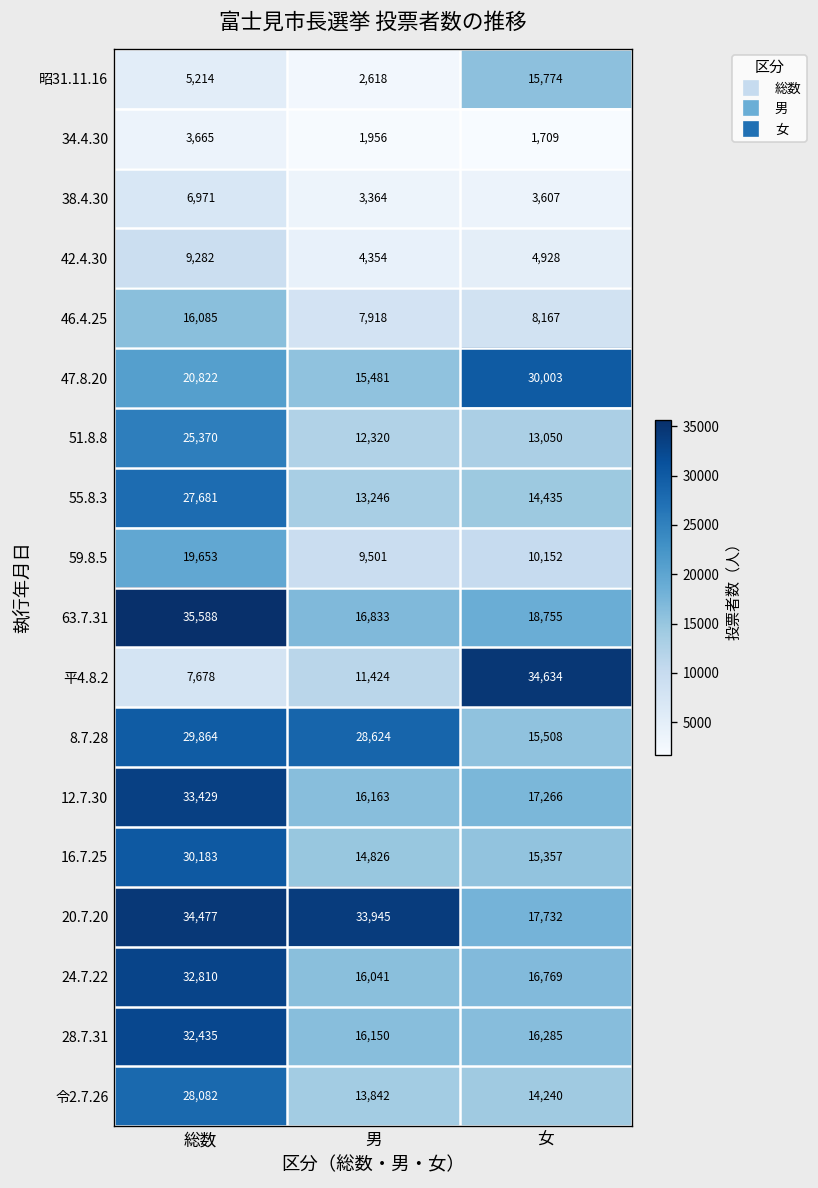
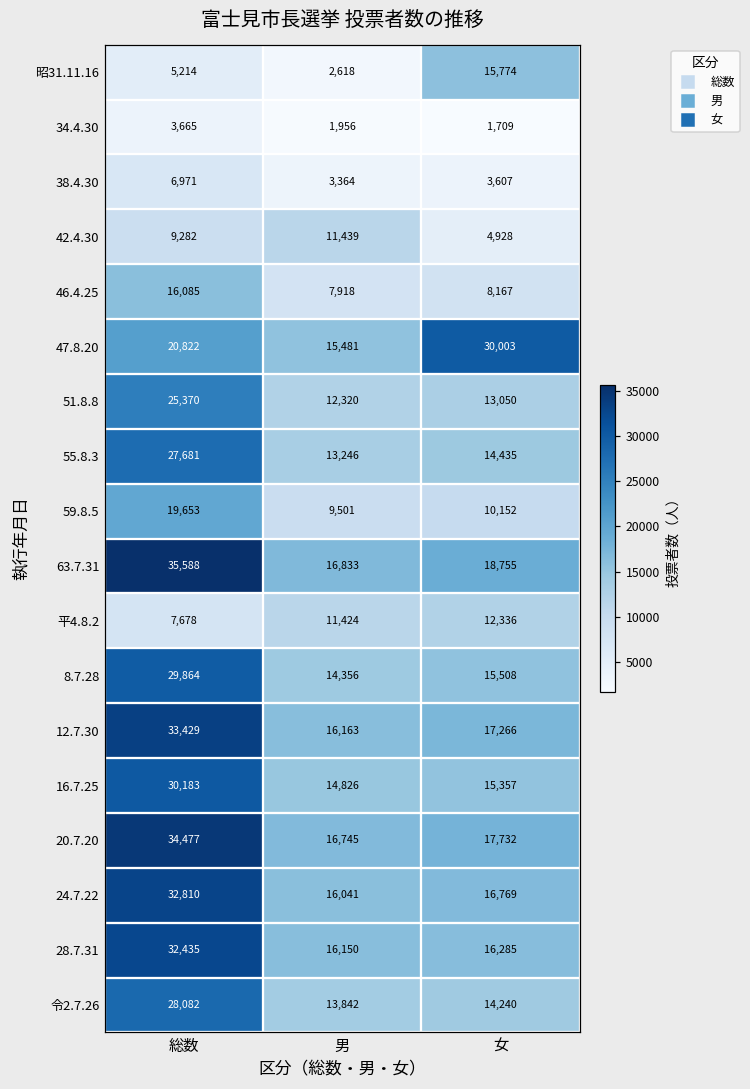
  {
    "昭31.11.16": {
      "総数": "5,214",
      "男": "2,618",
      "女": "15,774"
    },
    "34.4.30": {
      "総数": "3,665",
      "男": "1,956",
      "女": "1,709"
    },
    "38.4.30": {
      "総数": "6,971",
      "男": "3,364",
      "女": "3,607"
    },
    "42.4.30": {
      "総数": "9,282",
-     "男": "4,354",
+     "男": "11,439",
      "女": "4,928"
    },
    "46.4.25": {
      "総数": "16,085",
      "男": "7,918",
      "女": "8,167"
    },
    "47.8.20": {
      "総数": "20,822",
      "男": "15,481",
      "女": "30,003"
    },
    "51.8.8": {
      "総数": "25,370",
      "男": "12,320",
      "女": "13,050"
    },
    "55.8.3": {
      "総数": "27,681",
      "男": "13,246",
      "女": "14,435"
    },
    "59.8.5": {
      "総数": "19,653",
      "男": "9,501",
      "女": "10,152"
    },
    "63.7.31": {
      "総数": "35,588",
      "男": "16,833",
      "女": "18,755"
    },
    "平4.8.2": {
      "総数": "7,678",
      "男": "11,424",
-     "女": "34,634"
+     "女": "12,336"
    },
    "8.7.28": {
      "総数": "29,864",
-     "男": "28,624",
+     "男": "14,356",
      "女": "15,508"
    },
    "12.7.30": {
      "総数": "33,429",
      "男": "16,163",
      "女": "17,266"
    },
    "16.7.25": {
      "総数": "30,183",
      "男": "14,826",
      "女": "15,357"
    },
    "20.7.20": {
      "総数": "34,477",
-     "男": "33,945",
+     "男": "16,745",
      "女": "17,732"
    },
    "24.7.22": {
      "総数": "32,810",
      "男": "16,041",
      "女": "16,769"
    },
    "28.7.31": {
      "総数": "32,435",
      "男": "16,150",
      "女": "16,285"
    },
    "令2.7.26": {
      "総数": "28,082",
      "男": "13,842",
      "女": "14,240"
    }
  }
